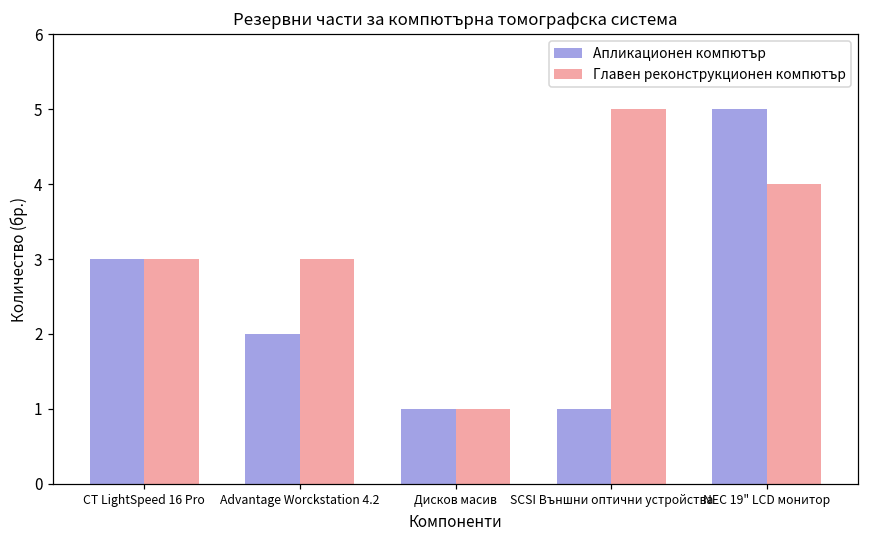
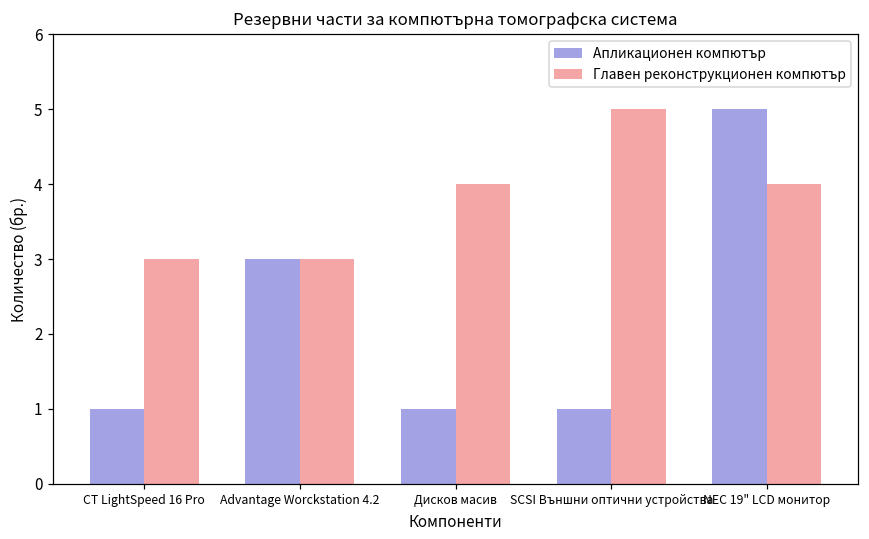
  {
    "Апликационен компютър": {
-     "CT LightSpeed 16 Pro": 3,
-     "Advantage Worckstation 4.2": 2,
+     "CT LightSpeed 16 Pro": 1,
+     "Advantage Worckstation 4.2": 3,
      "Дисков масив": 1,
      "SCSI Външни оптични устройства": 1,
      "NEC 19\" LCD монитор": 5
    },
    "Главен реконструкционен компютър": {
      "CT LightSpeed 16 Pro": 3,
      "Advantage Worckstation 4.2": 3,
-     "Дисков масив": 1,
+     "Дисков масив": 4,
      "SCSI Външни оптични устройства": 5,
      "NEC 19\" LCD монитор": 4
    }
  }
